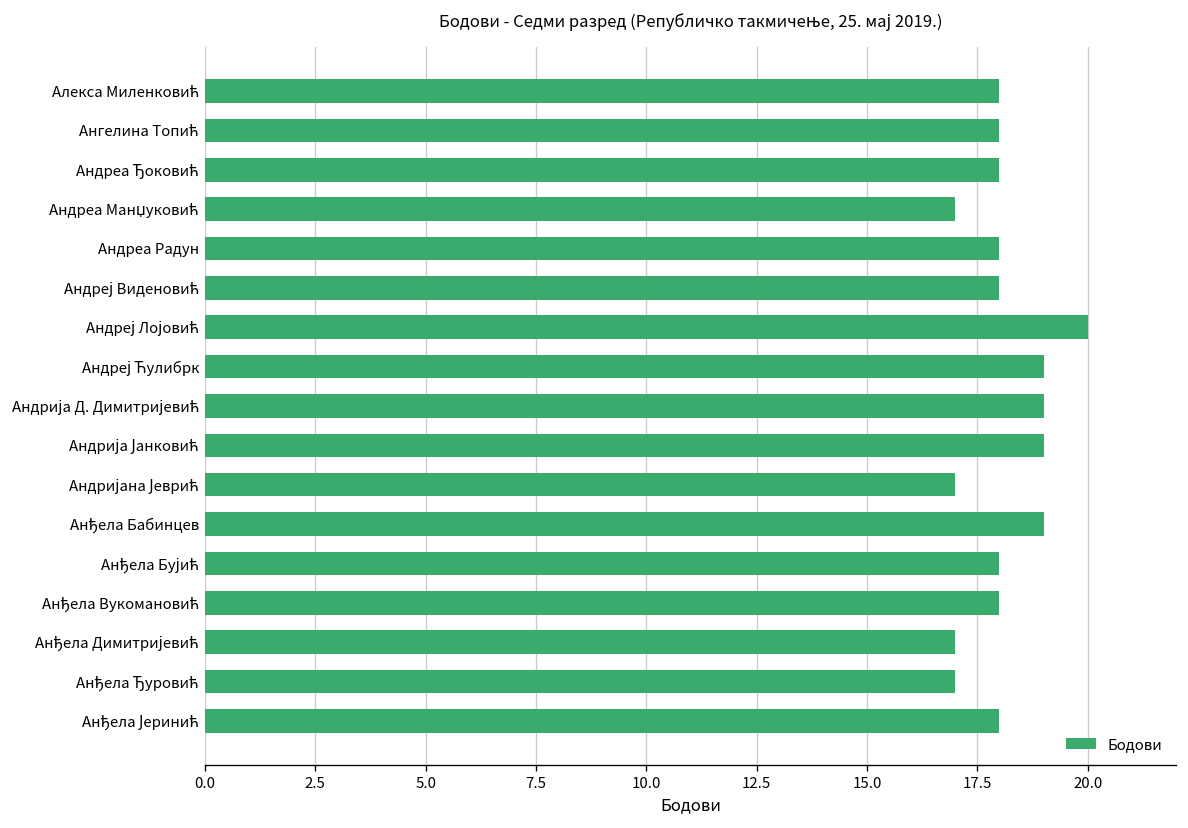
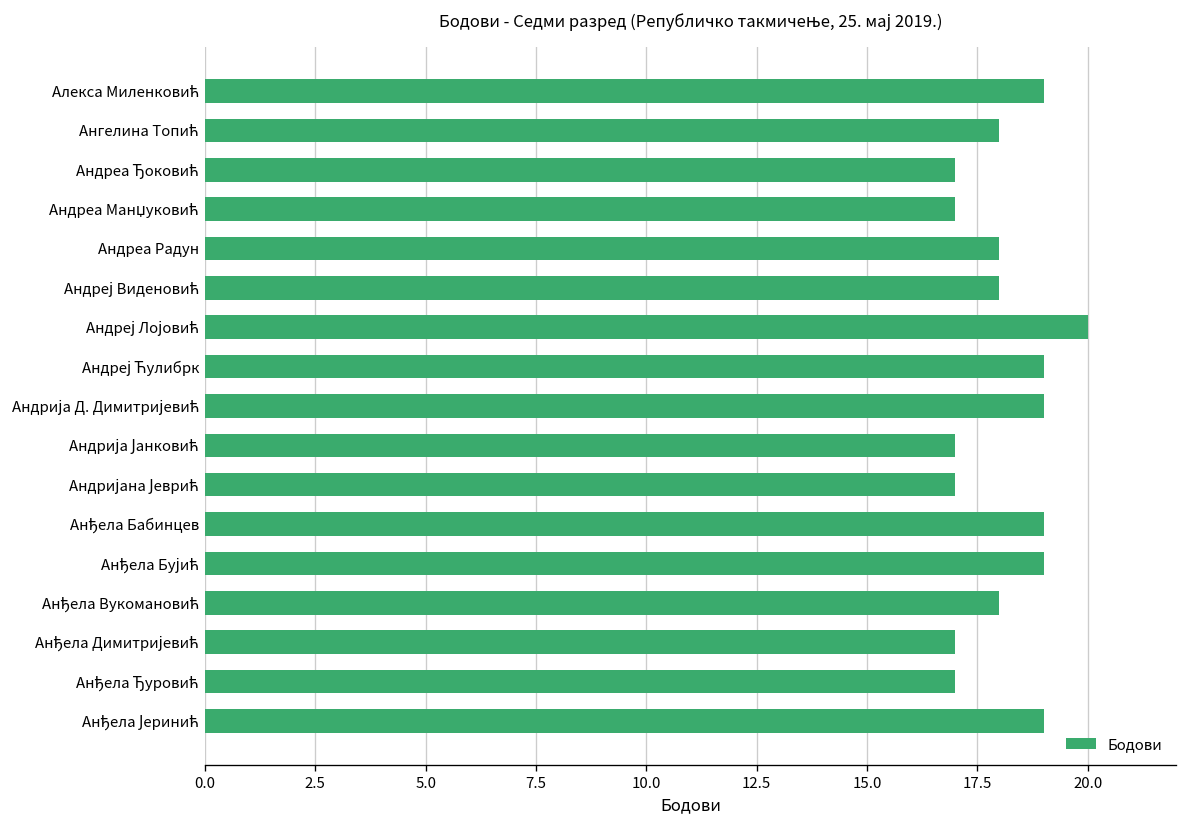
  {
-   "Алекса Миленковић": 18,
+   "Алекса Миленковић": 19,
    "Ангелина Топић": 18,
-   "Андреа Ђоковић": 18,
+   "Андреа Ђоковић": 17,
    "Андреа Манџуковић": 17,
    "Андреа Радун": 18,
    "Андреј Виденовић": 18,
    "Андреј Лојовић": 20,
    "Андреј Ћулибрк": 19,
    "Андрија Д. Димитријевић": 19,
-   "Андрија Јанковић": 19,
+   "Андрија Јанковић": 17,
    "Андријана Јеврић": 17,
    "Анђела Бабинцев": 19,
-   "Анђела Бујић": 18,
+   "Анђела Бујић": 19,
    "Анђела Вукомановић": 18,
    "Анђела Димитријевић": 17,
    "Анђела Ђуровић": 17,
-   "Анђела Јеринић": 18
+   "Анђела Јеринић": 19
  }
